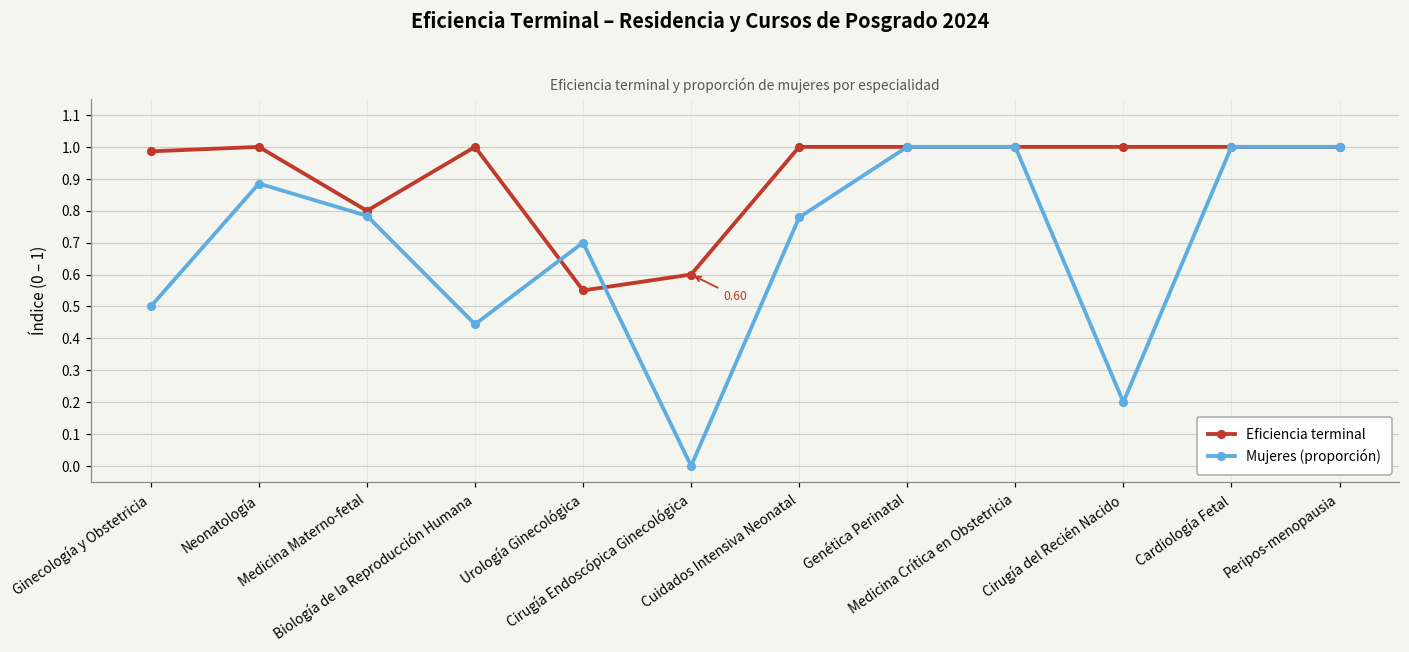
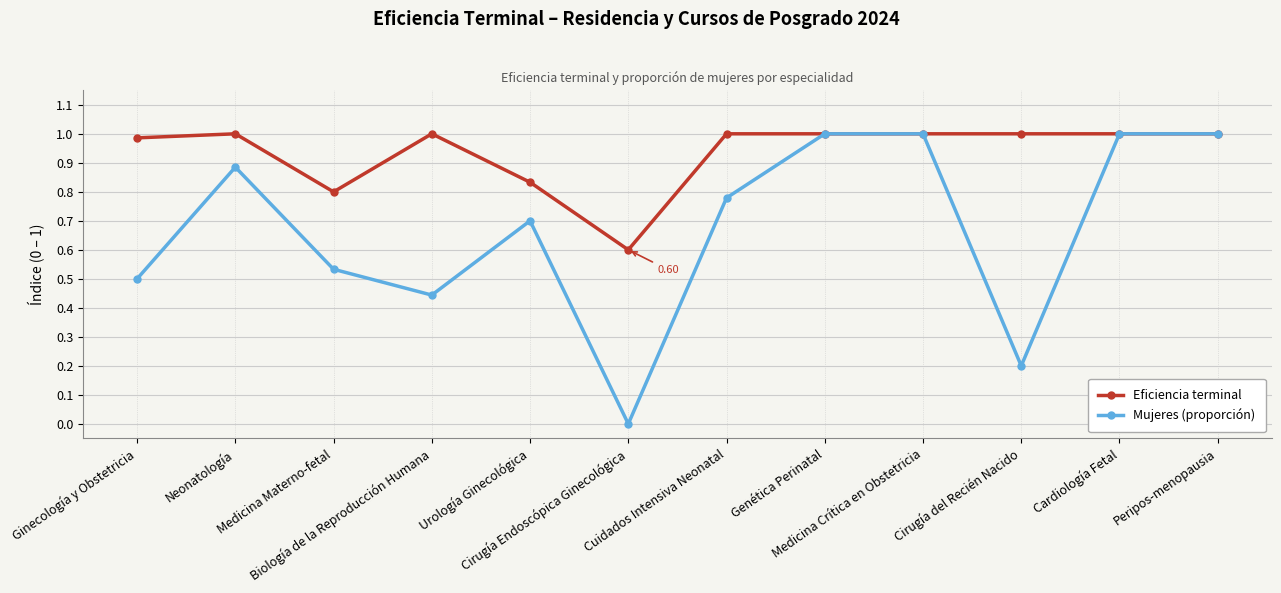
  {
    "Eficiencia terminal": {
      "Ginecología y Obstetricia": 0.99,
      "Neonatología": 1.00,
      "Medicina Materno-fetal": 0.80,
      "Biología de la Reproducción Humana": 1.00,
-     "Urología Ginecológica": 0.55,
+     "Urología Ginecológica": 0.83,
      "Cuidados Intensiva Neonatal": 1.00,
      "Cirugía del Recién Nacido": 1.00
    },
    "Mujeres (proporción)": {
      "Ginecología y Obstetricia": 0.50,
      "Neonatología": 0.89,
-     "Medicina Materno-fetal": 0.78,
+     "Medicina Materno-fetal": 0.53,
      "Biología de la Reproducción Humana": 0.44,
      "Urología Ginecológica": 0.70,
      "Cirugía Endoscópica Ginecológica": 0.00,
      "Cuidados Intensiva Neonatal": 0.78,
      "Cirugía del Recién Nacido": 0.20
    }
  }
